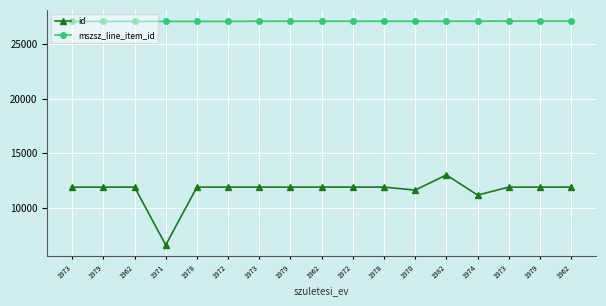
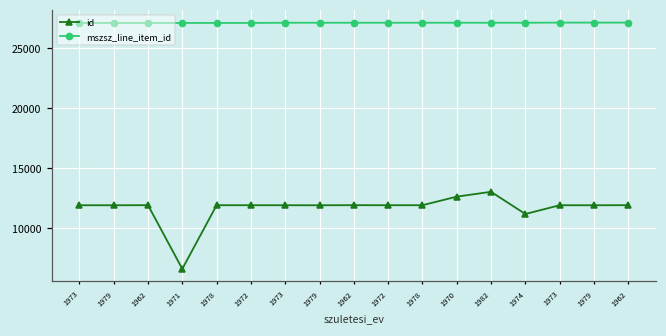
  {
    "id": {
      "1971": 6600,
-     "1970": 11600,
+     "1970": 12600,
      "1982": 13000,
      "1974": 11200
    },
    "mszsz_line_item_id": {
      "1971": 27100,
      "1970": 27100,
      "1982": 27100,
      "1974": 27100
    }
  }
